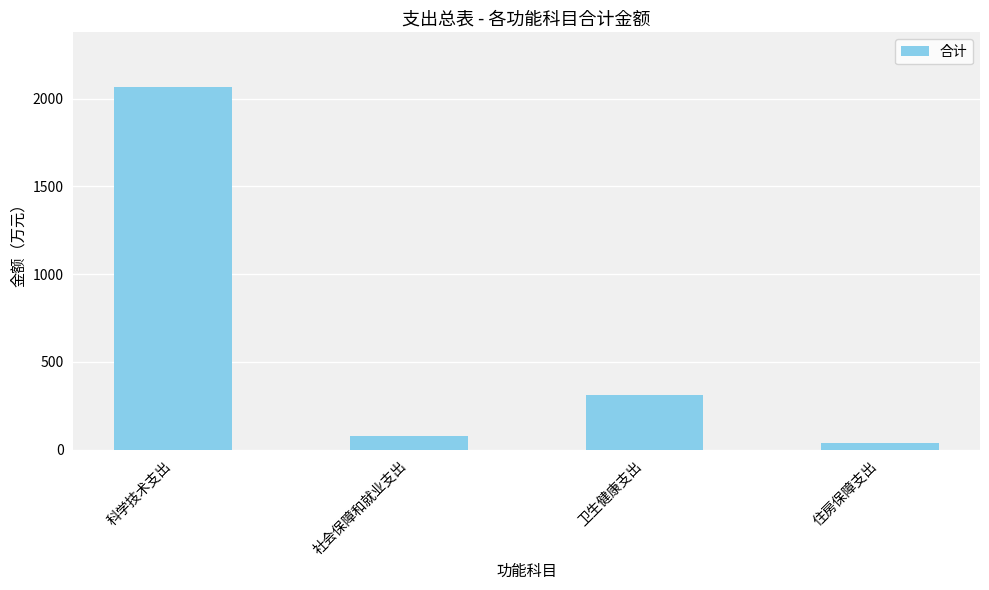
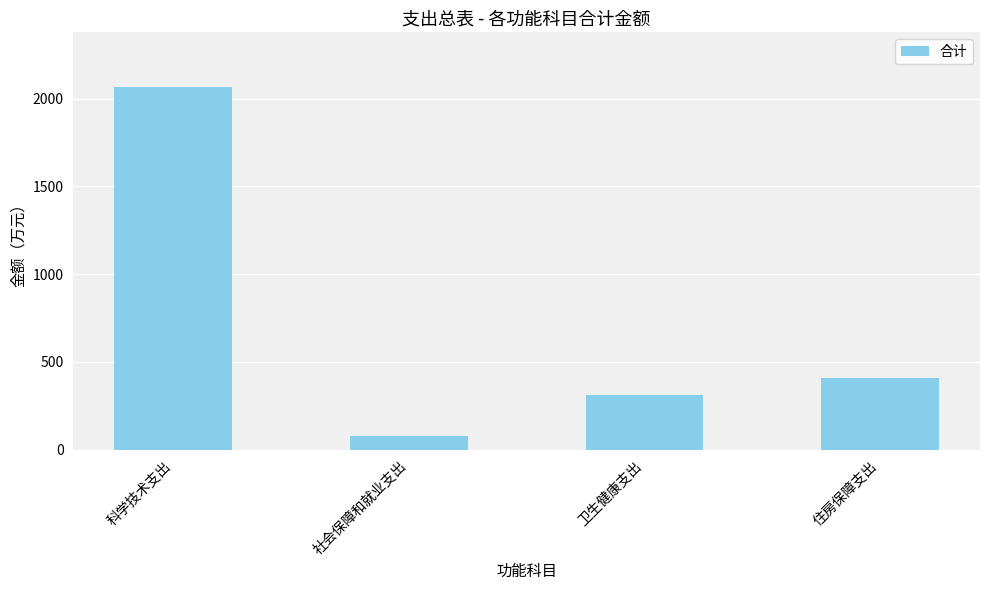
  {
    "科学技术支出": 2070,
    "社会保障和就业支出": 80,
    "卫生健康支出": 310,
-   "住房保障支出": 30
+   "住房保障支出": 410
  }
